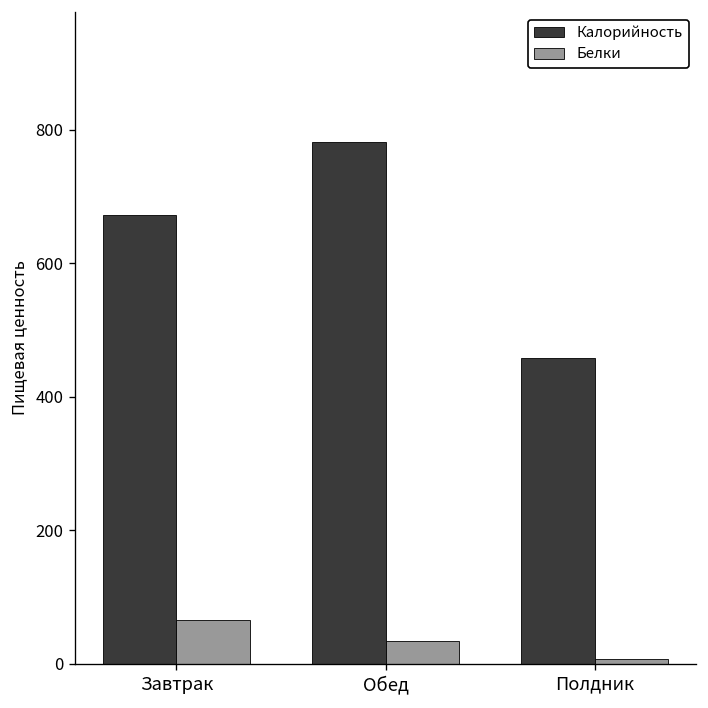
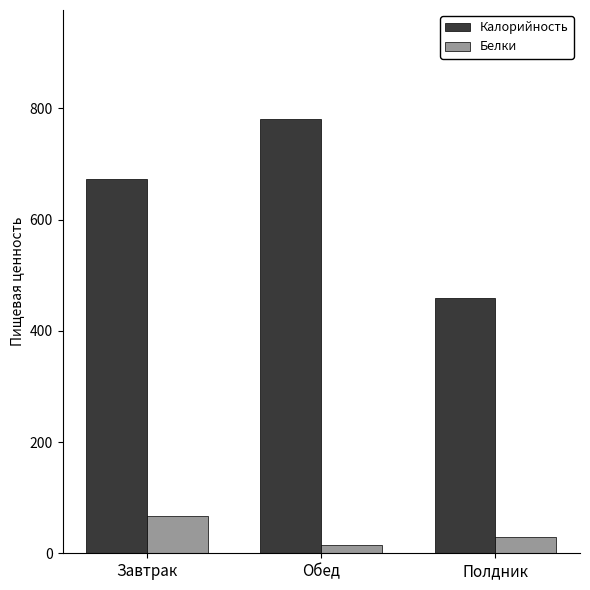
  {
    "Калорийность": {
      "Завтрак": 670,
      "Обед": 780,
      "Полдник": 460
    },
    "Белки": {
      "Завтрак": 70,
-     "Обед": 30,
-     "Полдник": 10
+     "Обед": 20,
+     "Полдник": 30
    }
  }
